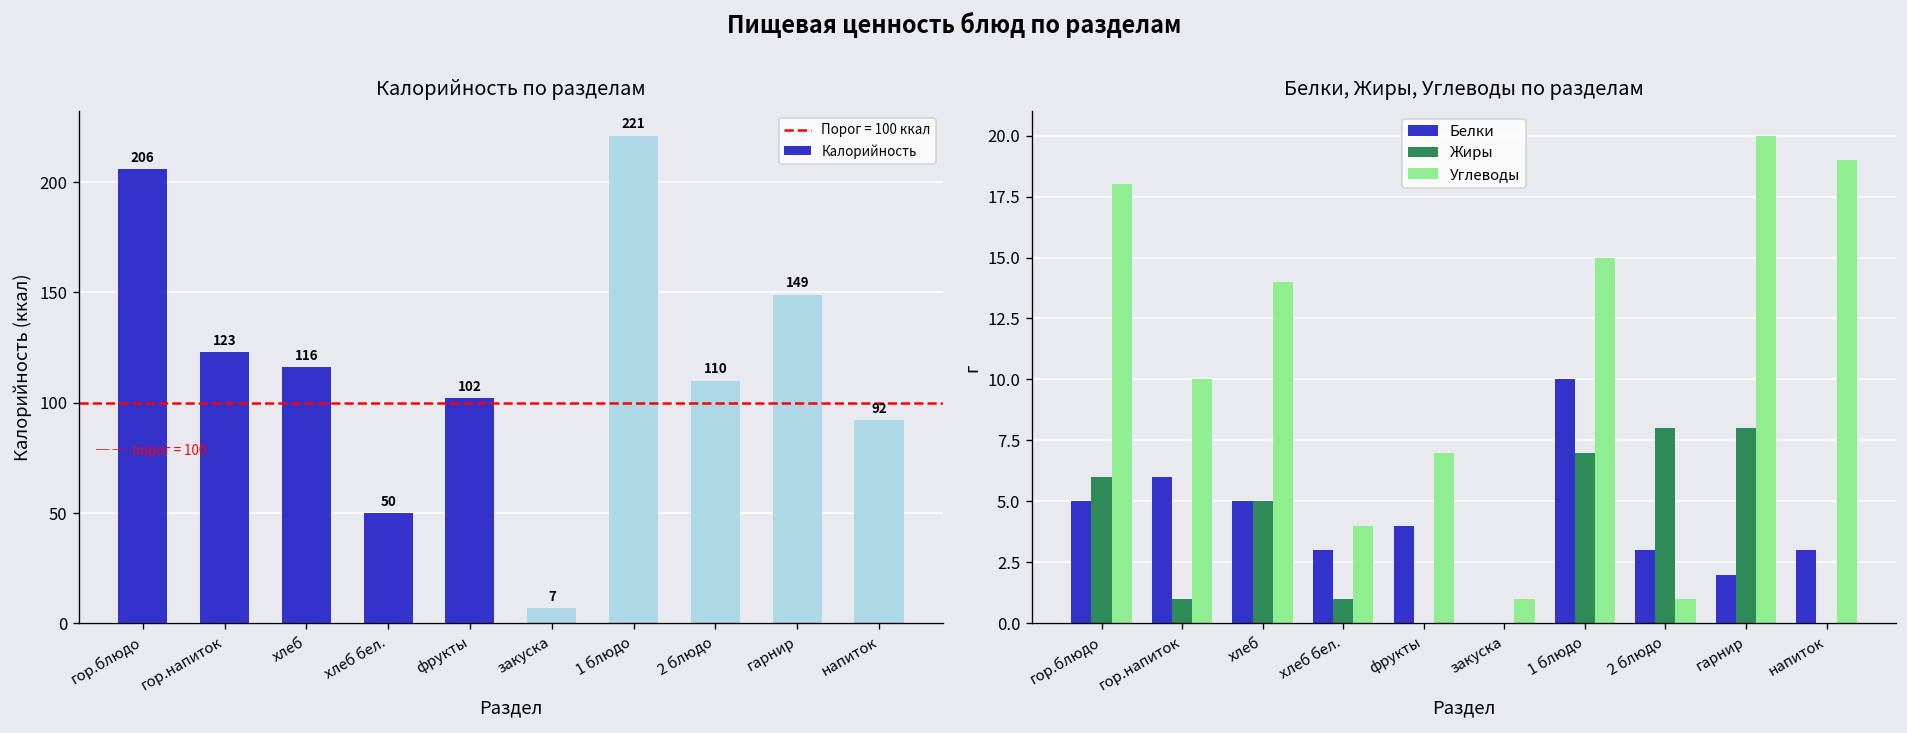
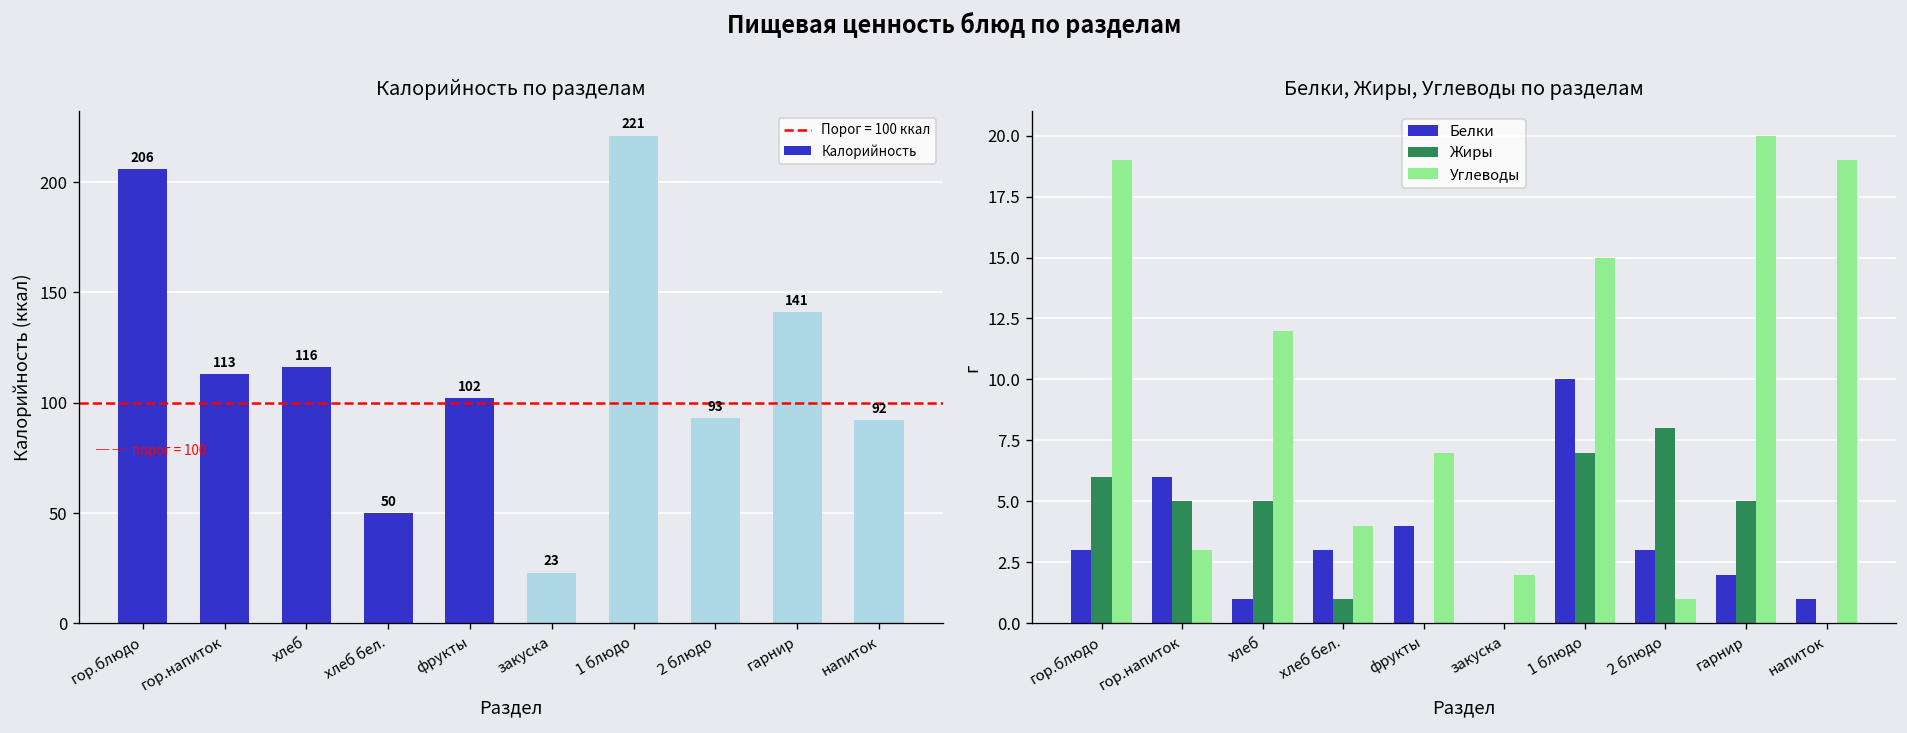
  {
    "Калорийность по разделам": {
      "гор.блюдо": 206,
-     "гор.напиток": 123,
+     "гор.напиток": 113,
      "хлеб": 116,
      "хлеб бел.": 50,
      "фрукты": 102,
-     "закуска": 7,
+     "закуска": 23,
      "1 блюдо": 221,
-     "2 блюдо": 110,
-     "гарнир": 149,
+     "2 блюдо": 93,
+     "гарнир": 141,
      "напиток": 92
    },
    "Белки, Жиры, Углеводы по разделам": {
      "Белки": {
-       "гор.блюдо": 5,
+       "гор.блюдо": 3,
        "гор.напиток": 6,
-       "хлеб": 5,
+       "хлеб": 1,
        "хлеб бел.": 3,
        "фрукты": 4,
        "закуска": 0,
        "1 блюдо": 10,
        "2 блюдо": 3,
        "гарнир": 2,
-       "напиток": 3
+       "напиток": 1
      },
      "Жиры": {
        "гор.блюдо": 6,
-       "гор.напиток": 1,
+       "гор.напиток": 5,
        "хлеб": 5,
        "хлеб бел.": 1,
        "фрукты": 0,
        "закуска": 0,
        "1 блюдо": 7,
        "2 блюдо": 8,
-       "гарнир": 8,
+       "гарнир": 5,
        "напиток": 0
      },
      "Углеводы": {
-       "гор.блюдо": 18,
-       "гор.напиток": 10,
-       "хлеб": 14,
+       "гор.блюдо": 19,
+       "гор.напиток": 3,
+       "хлеб": 12,
        "хлеб бел.": 4,
        "фрукты": 7,
-       "закуска": 1,
+       "закуска": 2,
        "1 блюдо": 15,
        "2 блюдо": 1,
        "гарнир": 20,
        "напиток": 19
      }
    }
  }
